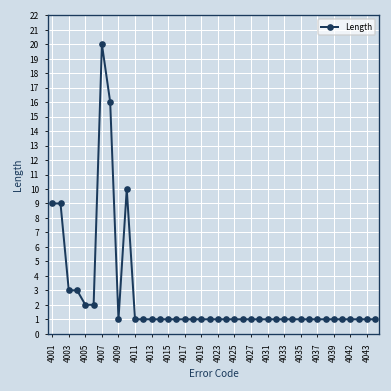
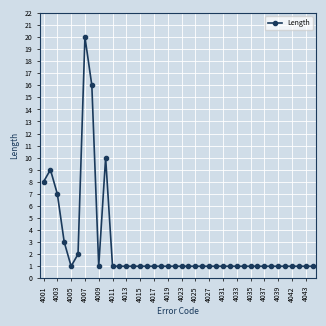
  {
-   "4001": 9,
-   "4003": 3,
-   "4005": 2,
+   "4001": 8,
+   "4003": 7,
+   "4005": 1,
    "4007": 20,
    "4009": 1,
    "4011": 1,
    "4013": 1,
    "4015": 1,
    "4017": 1,
    "4019": 1,
    "4023": 1,
    "4025": 1,
    "4027": 1,
    "4031": 1,
    "4033": 1,
    "4035": 1,
    "4037": 1,
    "4039": 1,
    "4042": 1,
    "4043": 1
  }
